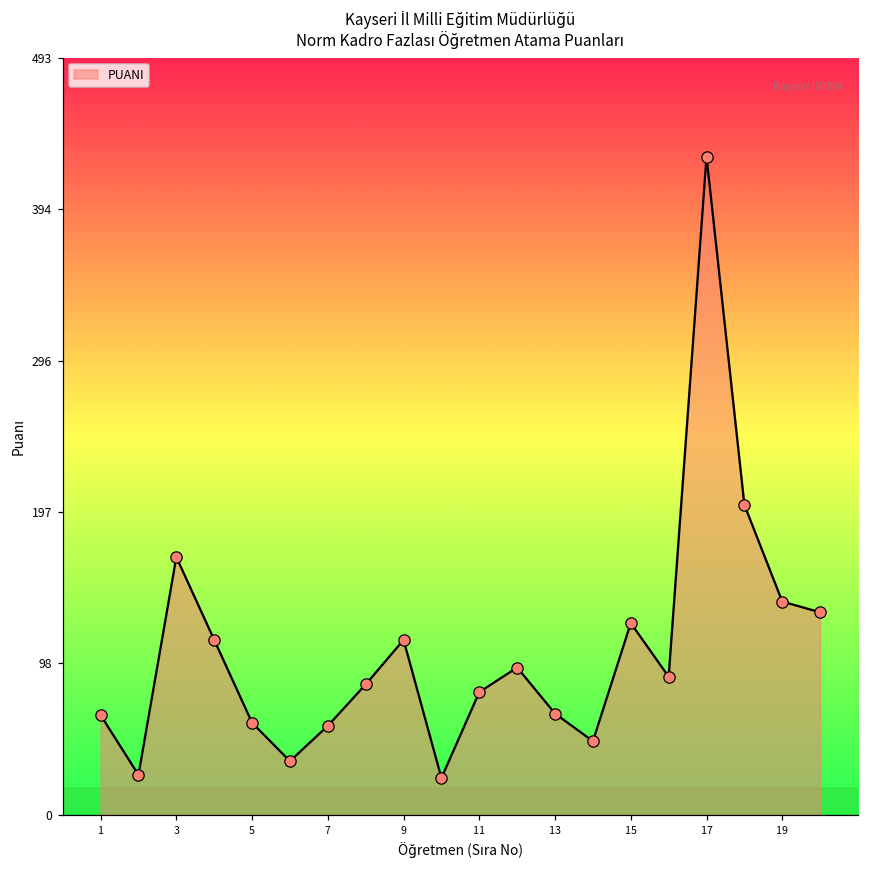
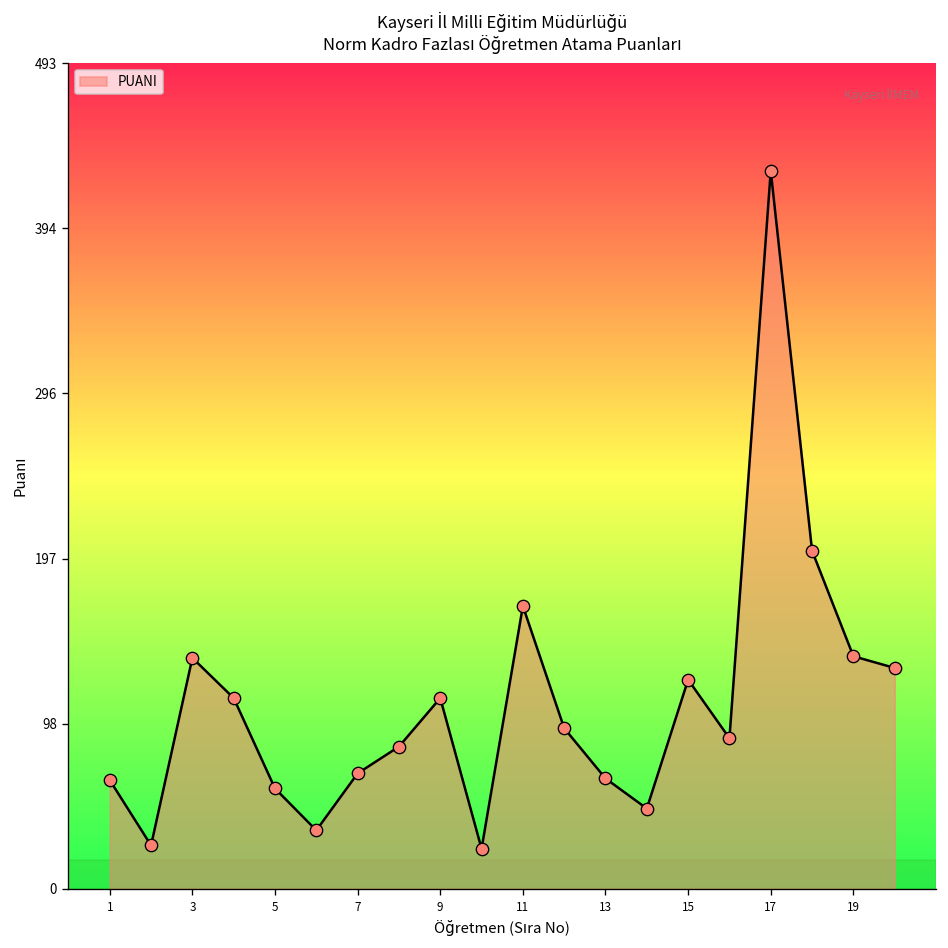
  {
    "1": 65,
-   "3": 168,
+   "3": 138,
    "5": 60,
-   "7": 58,
+   "7": 69,
    "9": 114,
-   "11": 80,
+   "11": 169,
    "13": 66,
    "15": 125,
    "17": 429,
    "19": 139
  }
